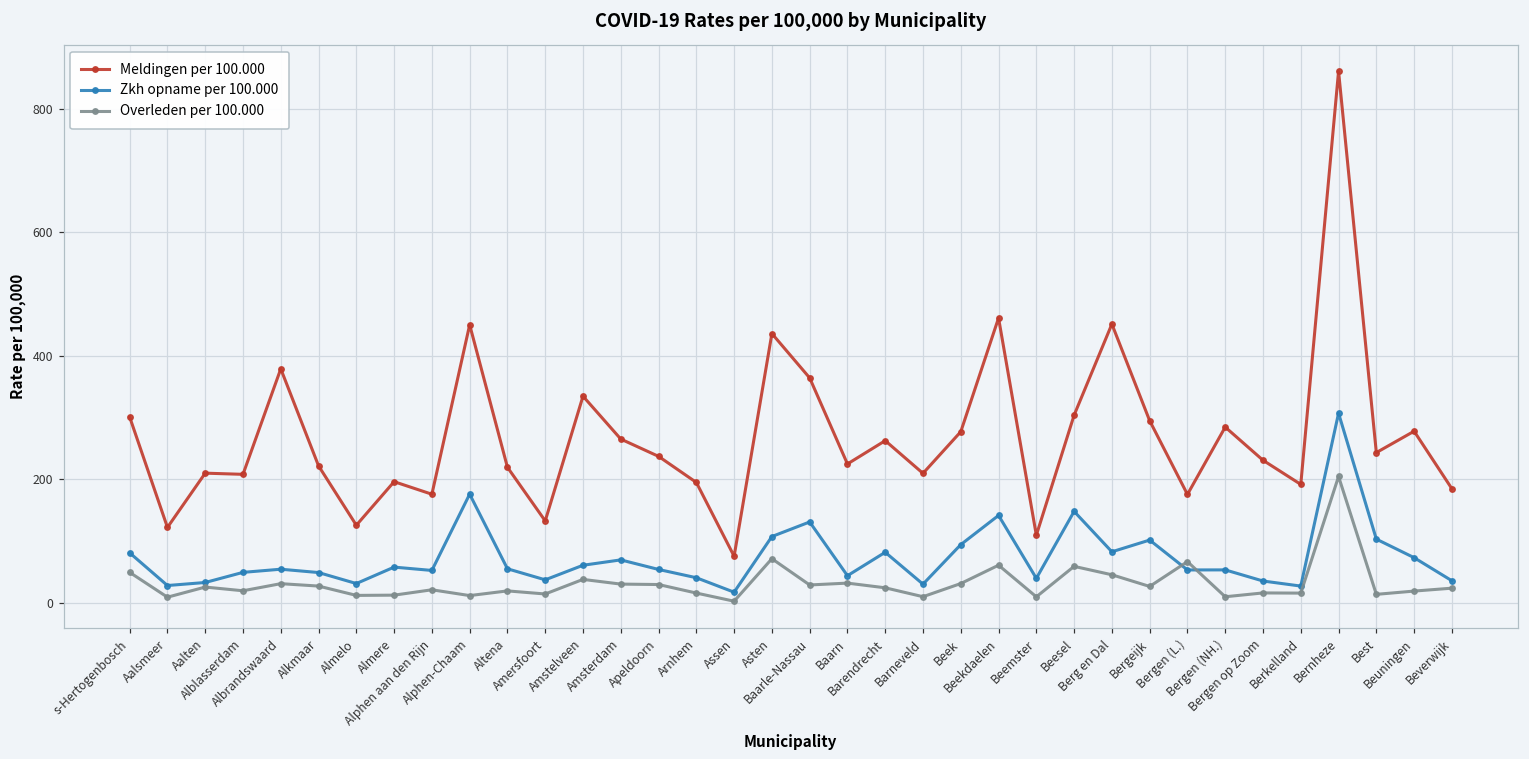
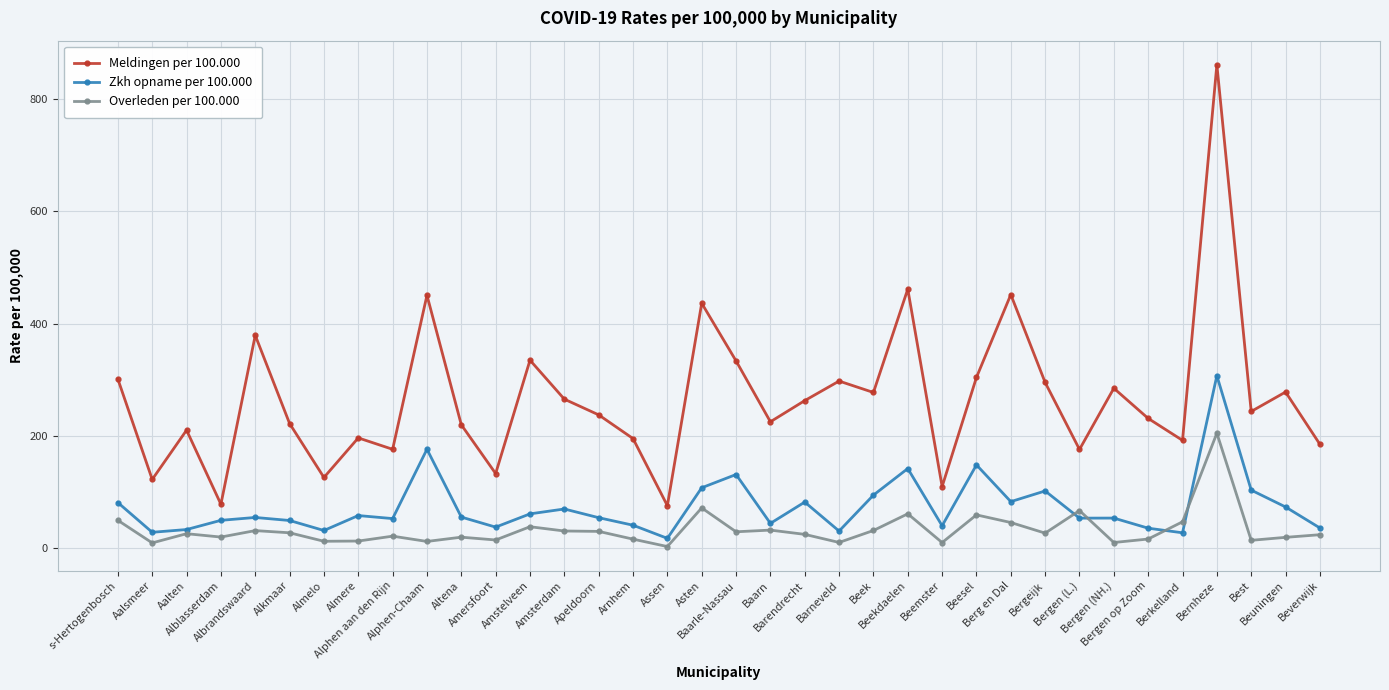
  {
    "Meldingen per 100.000": {
      "s-Hertogenbosch": 300,
      "Aalsmeer": 120,
      "Aalten": 210,
-     "Alblasserdam": 210,
+     "Alblasserdam": 80,
      "Albrandswaard": 380,
      "Alkmaar": 220,
      "Almelo": 130,
      "Almere": 200,
      "Alphen aan den Rijn": 180,
      "Alphen-Chaam": 450,
      "Altena": 220,
      "Amersfoort": 130,
      "Amstelveen": 330,
      "Amsterdam": 270,
      "Apeldoorn": 240,
      "Arnhem": 200,
      "Assen": 80,
      "Asten": 440,
-     "Baarle-Nassau": 360,
+     "Baarle-Nassau": 330,
      "Baarn": 230,
      "Barendrecht": 260,
-     "Barneveld": 210,
+     "Barneveld": 300,
      "Beek": 280,
      "Beekdaelen": 460,
      "Beemster": 110,
      "Beesel": 300,
      "Berg en Dal": 450,
      "Bergeijk": 300,
      "Bergen (L.)": 180,
      "Bergen (NH.)": 280,
      "Bergen op Zoom": 230,
      "Berkelland": 190,
      "Bernheze": 860,
      "Best": 240,
      "Beuningen": 280,
      "Beverwijk": 190
    },
    "Zkh opname per 100.000": {
      "s-Hertogenbosch": 80,
      "Aalsmeer": 30,
      "Aalten": 30,
      "Alblasserdam": 50,
      "Albrandswaard": 50,
      "Alkmaar": 50,
      "Almelo": 30,
      "Almere": 60,
      "Alphen aan den Rijn": 50,
      "Alphen-Chaam": 180,
      "Altena": 60,
      "Amersfoort": 40,
      "Amstelveen": 60,
      "Amsterdam": 70,
      "Apeldoorn": 50,
      "Arnhem": 40,
      "Assen": 20,
      "Asten": 110,
      "Baarle-Nassau": 130,
      "Baarn": 40,
      "Barendrecht": 80,
      "Barneveld": 30,
      "Beek": 90,
      "Beekdaelen": 140,
      "Beemster": 40,
      "Beesel": 150,
      "Berg en Dal": 80,
      "Bergeijk": 100,
      "Bergen (L.)": 50,
      "Bergen (NH.)": 50,
      "Bergen op Zoom": 40,
      "Berkelland": 30,
      "Bernheze": 310,
      "Best": 100,
      "Beuningen": 70,
      "Beverwijk": 40
    },
    "Overleden per 100.000": {
      "s-Hertogenbosch": 50,
      "Aalsmeer": 10,
      "Aalten": 30,
      "Alblasserdam": 20,
      "Albrandswaard": 30,
      "Alkmaar": 30,
      "Almelo": 10,
      "Almere": 10,
      "Alphen aan den Rijn": 20,
      "Alphen-Chaam": 10,
      "Altena": 20,
      "Amersfoort": 10,
      "Amstelveen": 40,
      "Amsterdam": 30,
      "Apeldoorn": 30,
      "Arnhem": 20,
      "Assen": 0,
      "Asten": 70,
      "Baarle-Nassau": 30,
      "Baarn": 30,
      "Barendrecht": 20,
      "Barneveld": 10,
      "Beek": 30,
      "Beekdaelen": 60,
      "Beemster": 10,
      "Beesel": 60,
      "Berg en Dal": 50,
      "Bergeijk": 30,
      "Bergen (L.)": 70,
      "Bergen (NH.)": 10,
      "Bergen op Zoom": 20,
-     "Berkelland": 20,
+     "Berkelland": 50,
      "Bernheze": 200,
      "Best": 10,
      "Beuningen": 20,
      "Beverwijk": 20
    }
  }
